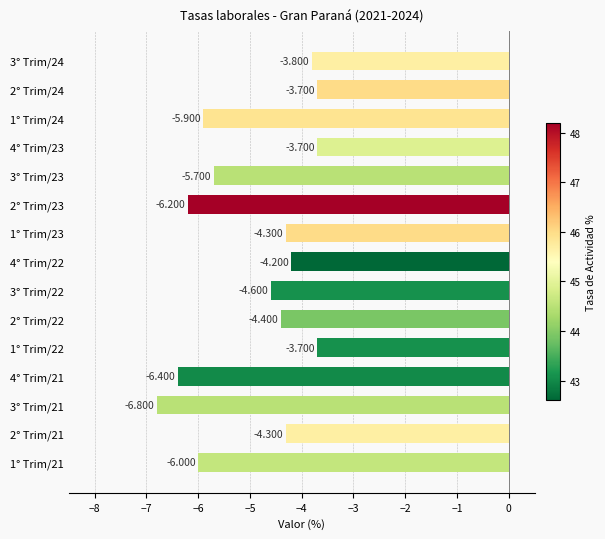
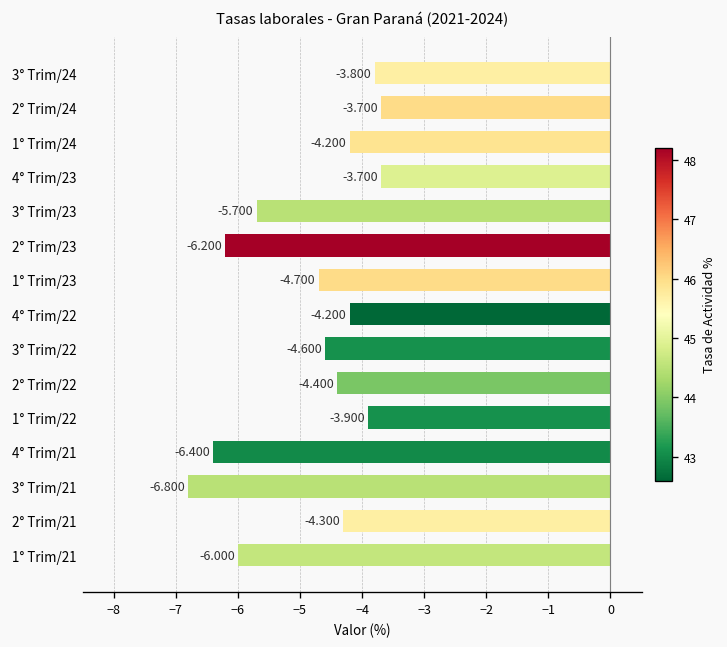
  {
    "3° Trim/24": -3.800,
    "2° Trim/24": -3.700,
-   "1° Trim/24": -5.900,
+   "1° Trim/24": -4.200,
    "4° Trim/23": -3.700,
    "3° Trim/23": -5.700,
    "2° Trim/23": -6.200,
-   "1° Trim/23": -4.300,
+   "1° Trim/23": -4.700,
    "4° Trim/22": -4.200,
    "3° Trim/22": -4.600,
    "2° Trim/22": -4.400,
-   "1° Trim/22": -3.700,
+   "1° Trim/22": -3.900,
    "4° Trim/21": -6.400,
    "3° Trim/21": -6.800,
    "2° Trim/21": -4.300,
    "1° Trim/21": -6.000
  }
